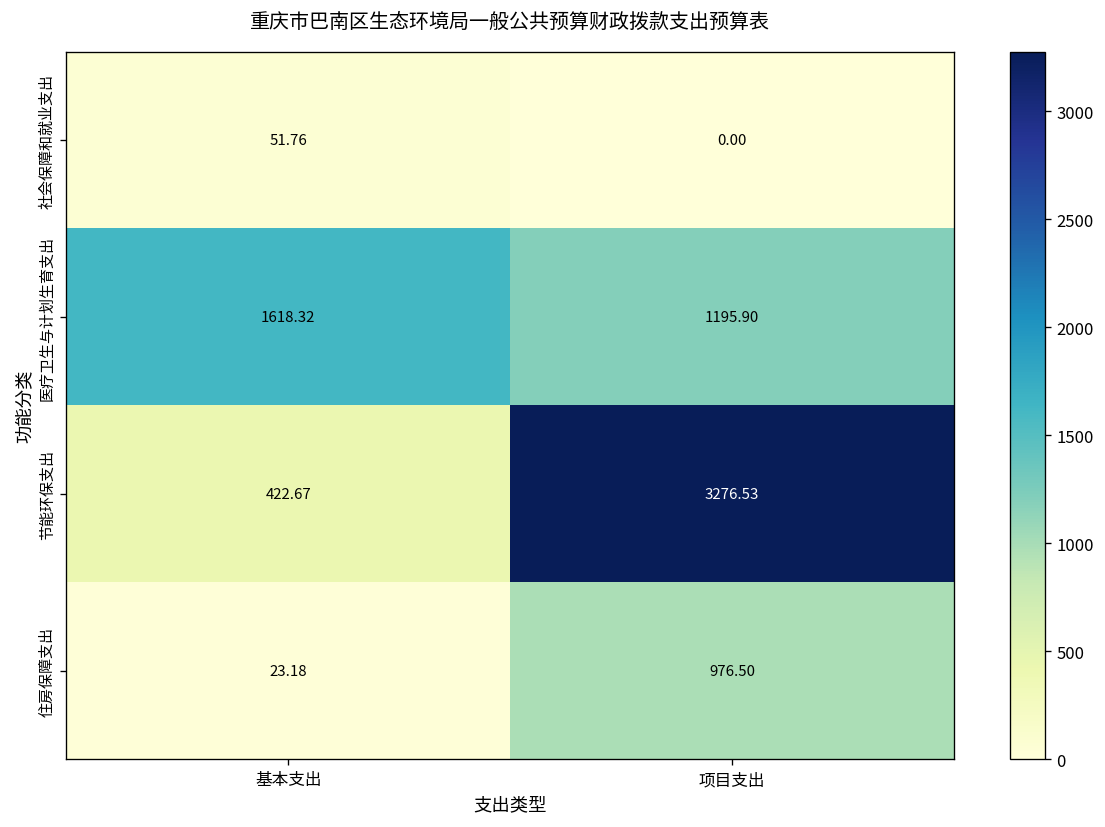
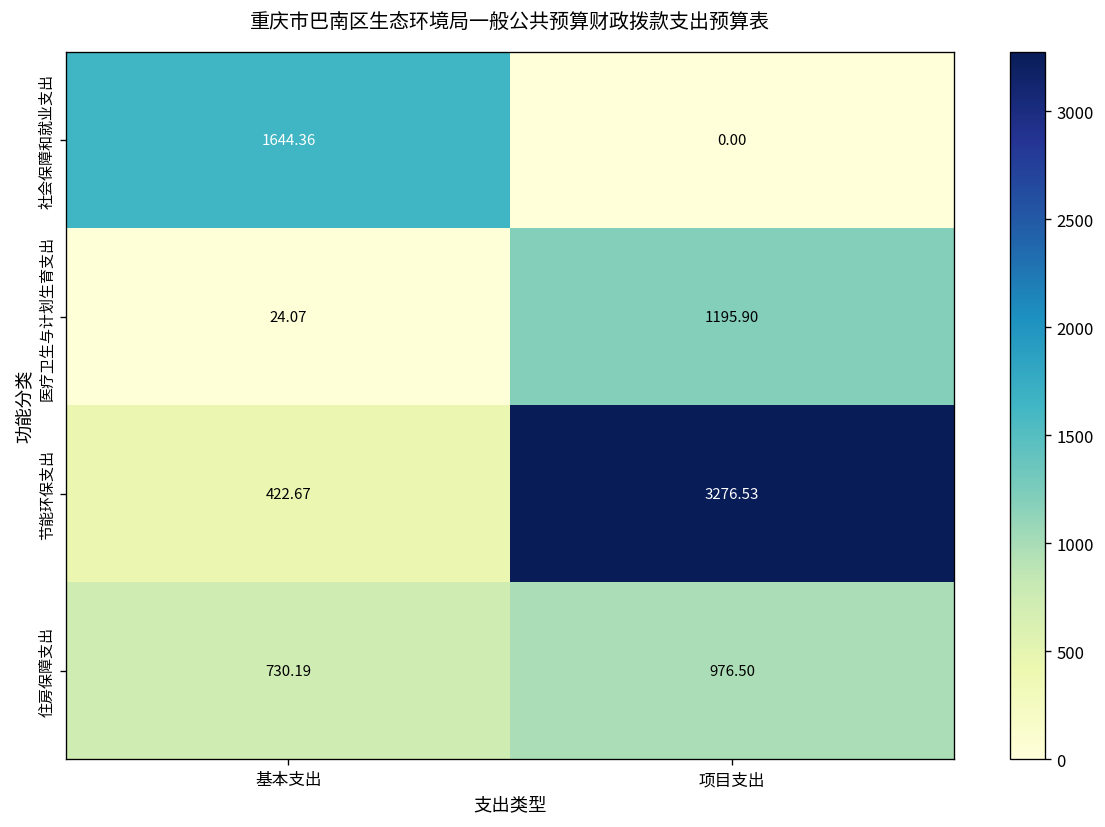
  {
    "社会保障和就业支出": {
-     "基本支出": 51.76,
+     "基本支出": 1644.36,
      "项目支出": 0.00
    },
    "医疗卫生与计划生育支出": {
-     "基本支出": 1618.32,
+     "基本支出": 24.07,
      "项目支出": 1195.90
    },
    "节能环保支出": {
      "基本支出": 422.67,
      "项目支出": 3276.53
    },
    "住房保障支出": {
-     "基本支出": 23.18,
+     "基本支出": 730.19,
      "项目支出": 976.50
    }
  }
